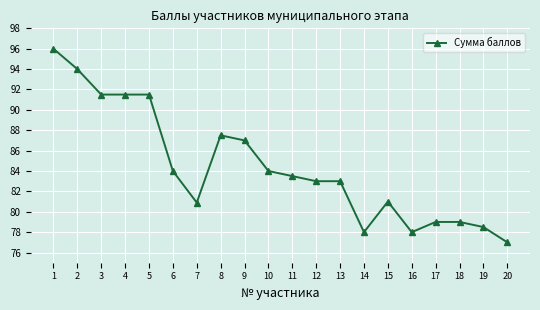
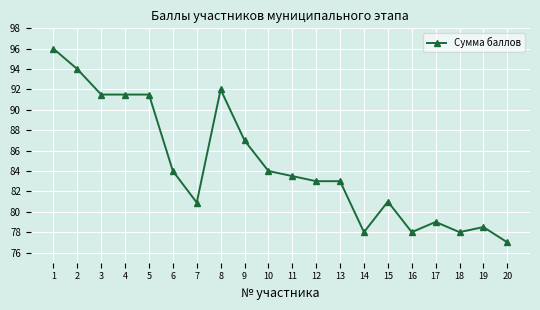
  {
    "1": 96.0,
    "2": 94.0,
    "3": 91.5,
    "4": 91.5,
    "5": 91.5,
    "6": 84.0,
    "7": 80.9,
-   "8": 87.5,
+   "8": 92.0,
    "9": 87.0,
    "10": 84.0,
    "11": 83.5,
    "12": 83.0,
    "13": 83.0,
    "14": 78.0,
    "15": 81.0,
    "16": 78.0,
    "17": 79.0,
-   "18": 79,
+   "18": 78,
    "19": 78.5,
    "20": 77.0
  }
